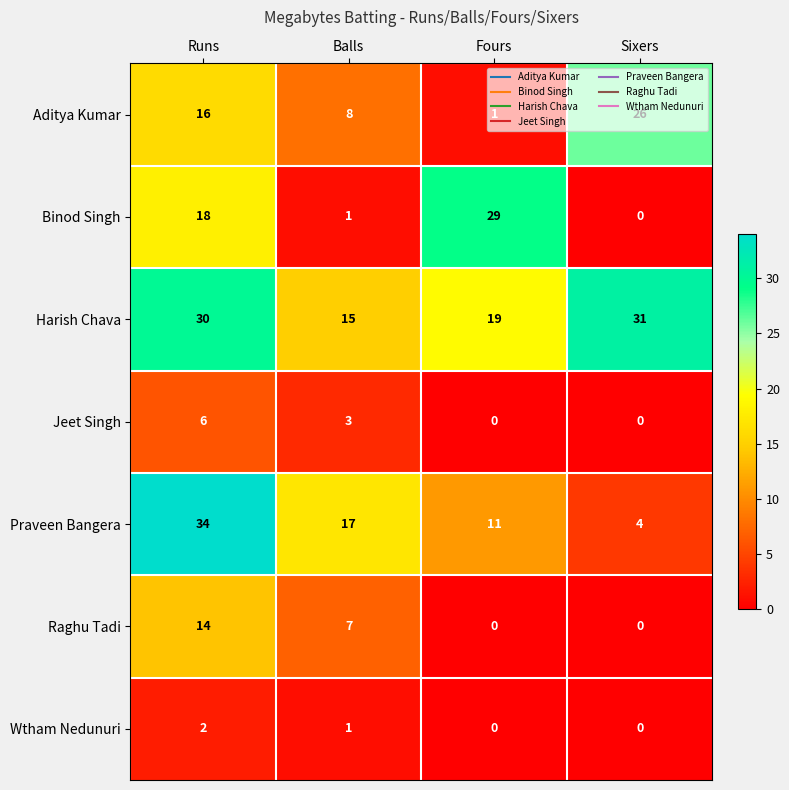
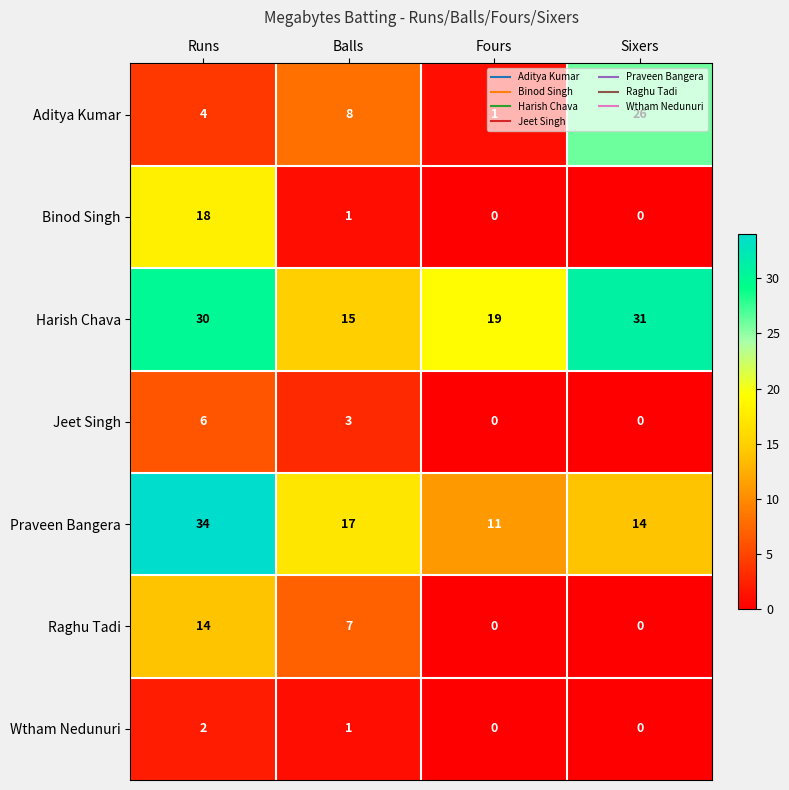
  {
    "Aditya Kumar": {
-     "Runs": 16,
+     "Runs": 4,
      "Balls": 8
    },
    "Binod Singh": {
      "Runs": 18,
      "Balls": 1,
-     "Fours": 29,
+     "Fours": 0,
      "Sixers": 0
    },
    "Harish Chava": {
      "Runs": 30,
      "Balls": 15,
      "Fours": 19,
      "Sixers": 31
    },
    "Jeet Singh": {
      "Runs": 6,
      "Balls": 3,
      "Fours": 0,
      "Sixers": 0
    },
    "Praveen Bangera": {
      "Runs": 34,
      "Balls": 17,
      "Fours": 11,
-     "Sixers": 4
+     "Sixers": 14
    },
    "Raghu Tadi": {
      "Runs": 14,
      "Balls": 7,
      "Fours": 0,
      "Sixers": 0
    },
    "Wtham Nedunuri": {
      "Runs": 2,
      "Balls": 1,
      "Fours": 0,
      "Sixers": 0
    }
  }
